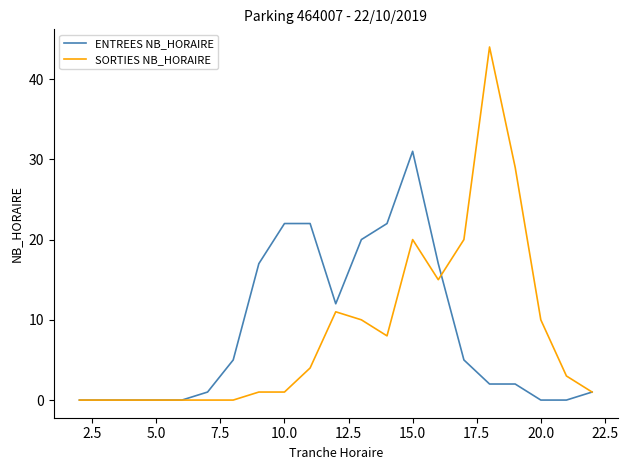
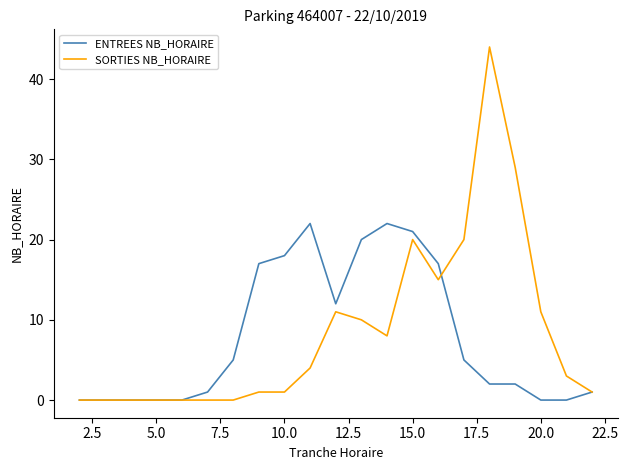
  {
    "ENTREES NB_HORAIRE": {
-     "10.0": 22,
-     "15.0": 31,
+     "10.0": 18,
+     "15.0": 21,
      "20.0": 0
    },
    "SORTIES NB_HORAIRE": {
      "10.0": 1,
      "15.0": 20,
-     "20.0": 10
+     "20.0": 11
    }
  }
